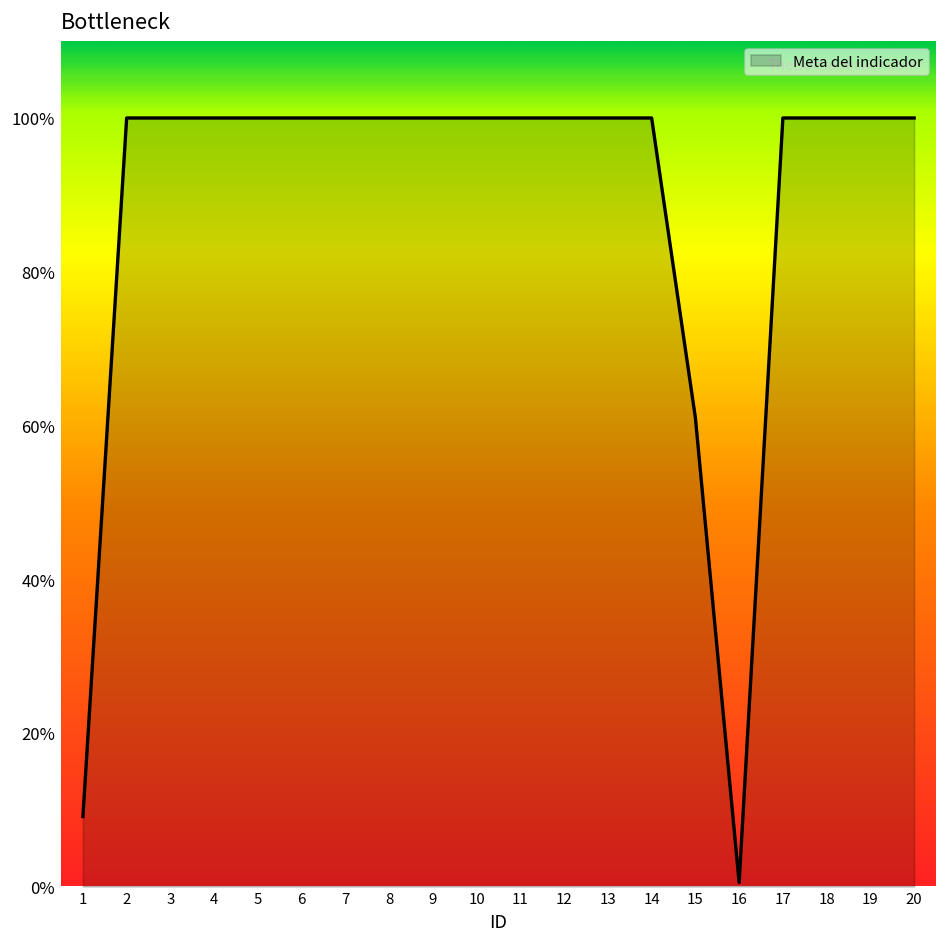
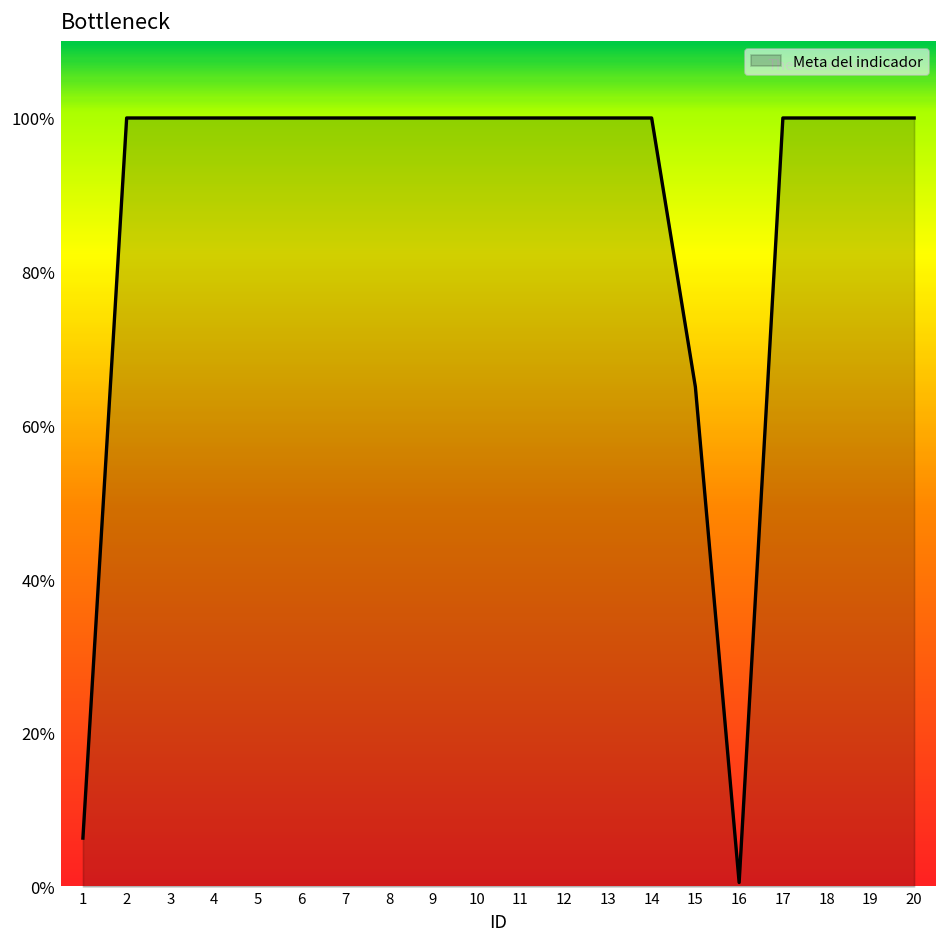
  {
-   "1": "9%",
+   "1": "6%",
    "2": "100%",
    "3": "100%",
    "4": "100%",
    "5": "100%",
    "6": "100%",
    "7": "100%",
    "8": "100%",
    "9": "100%",
    "10": "100%",
    "11": "100%",
    "12": "100%",
    "13": "100%",
    "14": "100%",
-   "15": "61%",
+   "15": "65%",
    "16": "1%",
    "17": "100%",
    "18": "100%",
    "19": "100%",
    "20": "100%"
  }
